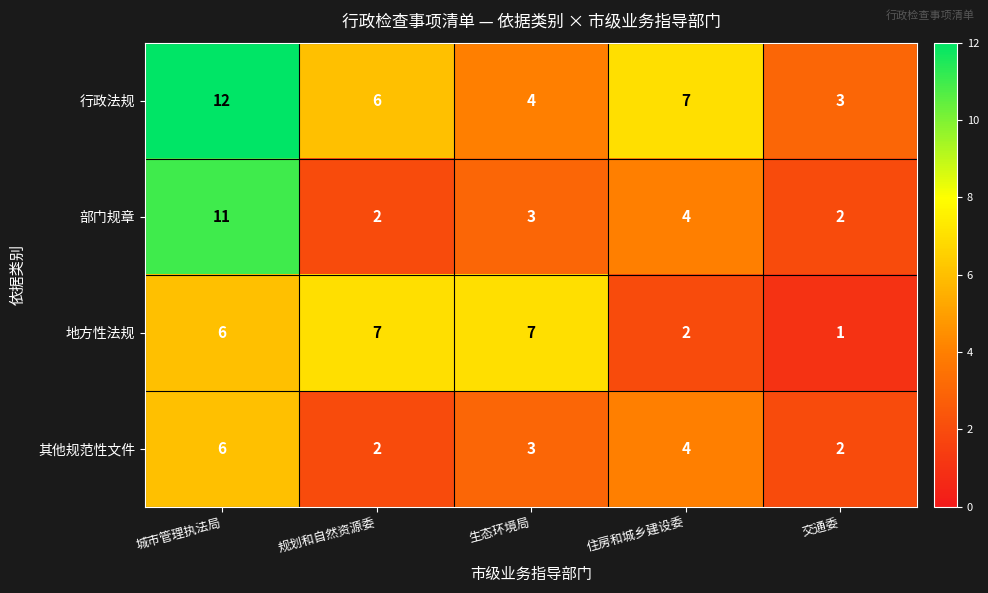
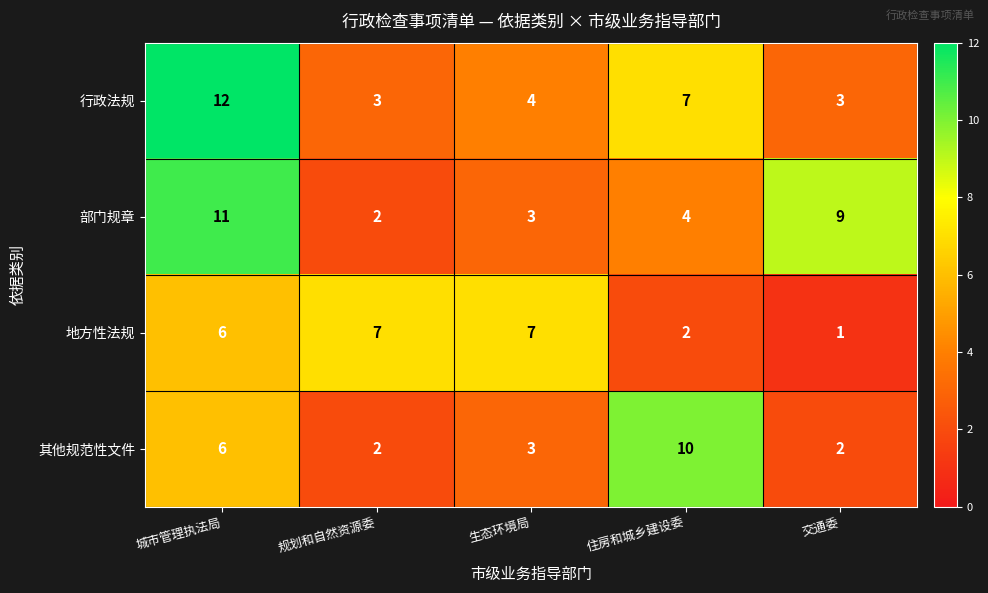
  {
    "行政法规": {
      "城市管理执法局": 12,
-     "规划和自然资源委": 6,
+     "规划和自然资源委": 3,
      "生态环境局": 4,
      "住房和城乡建设委": 7,
      "交通委": 3
    },
    "部门规章": {
      "城市管理执法局": 11,
      "规划和自然资源委": 2,
      "生态环境局": 3,
      "住房和城乡建设委": 4,
-     "交通委": 2
+     "交通委": 9
    },
    "地方性法规": {
      "城市管理执法局": 6,
      "规划和自然资源委": 7,
      "生态环境局": 7,
      "住房和城乡建设委": 2,
      "交通委": 1
    },
    "其他规范性文件": {
      "城市管理执法局": 6,
      "规划和自然资源委": 2,
      "生态环境局": 3,
-     "住房和城乡建设委": 4,
+     "住房和城乡建设委": 10,
      "交通委": 2
    }
  }
